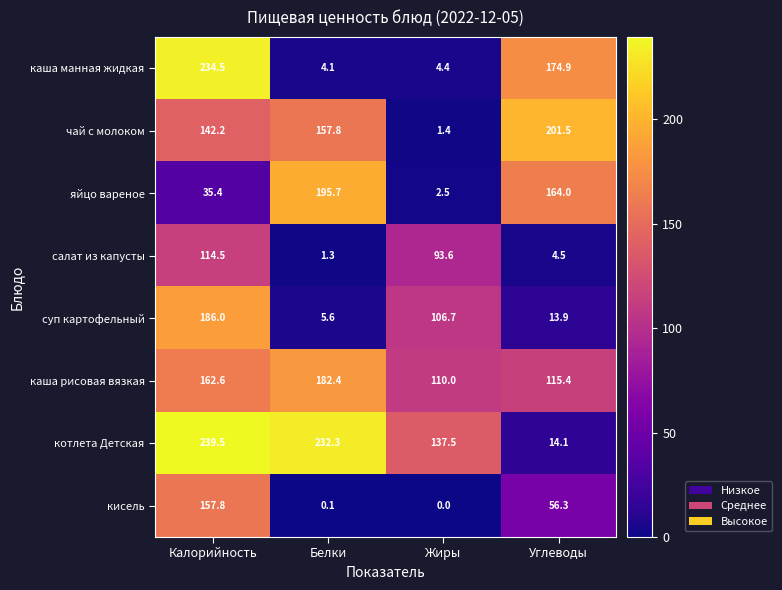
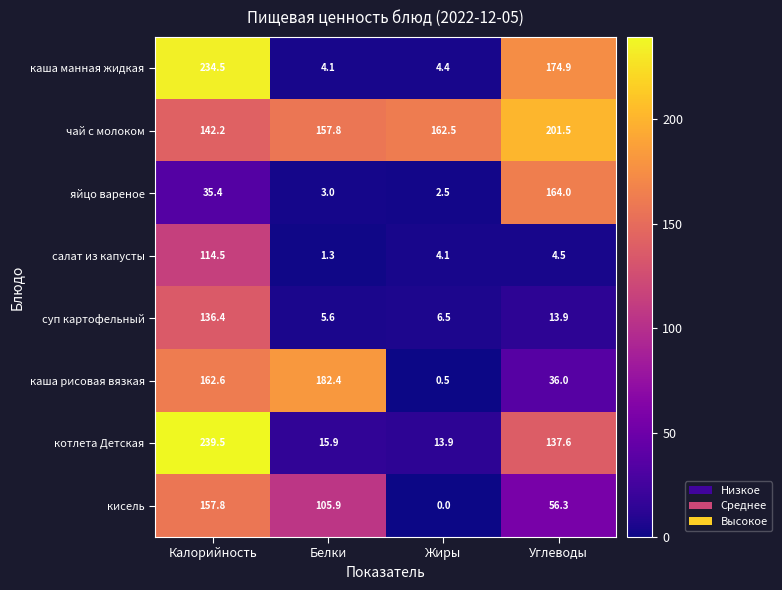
  {
    "каша манная жидкая": {
      "Калорийность": 234.5,
      "Белки": 4.1,
      "Жиры": 4.4,
      "Углеводы": 174.9
    },
    "чай с молоком": {
      "Калорийность": 142.2,
      "Белки": 157.8,
-     "Жиры": 1.4,
+     "Жиры": 162.5,
      "Углеводы": 201.5
    },
    "яйцо вареное": {
      "Калорийность": 35.4,
-     "Белки": 195.7,
+     "Белки": 3.0,
      "Жиры": 2.5,
      "Углеводы": 164.0
    },
    "салат из капусты": {
      "Калорийность": 114.5,
      "Белки": 1.3,
-     "Жиры": 93.6,
+     "Жиры": 4.1,
      "Углеводы": 4.5
    },
    "суп картофельный": {
-     "Калорийность": 186.0,
+     "Калорийность": 136.4,
      "Белки": 5.6,
-     "Жиры": 106.7,
+     "Жиры": 6.5,
      "Углеводы": 13.9
    },
    "каша рисовая вязкая": {
      "Калорийность": 162.6,
      "Белки": 182.4,
-     "Жиры": 110.0,
-     "Углеводы": 115.4
+     "Жиры": 0.5,
+     "Углеводы": 36.0
    },
    "котлета Детская": {
      "Калорийность": 239.5,
-     "Белки": 232.3,
-     "Жиры": 137.5,
-     "Углеводы": 14.1
+     "Белки": 15.9,
+     "Жиры": 13.9,
+     "Углеводы": 137.6
    },
    "кисель": {
      "Калорийность": 157.8,
-     "Белки": 0.1,
+     "Белки": 105.9,
      "Жиры": 0.0,
      "Углеводы": 56.3
    }
  }
